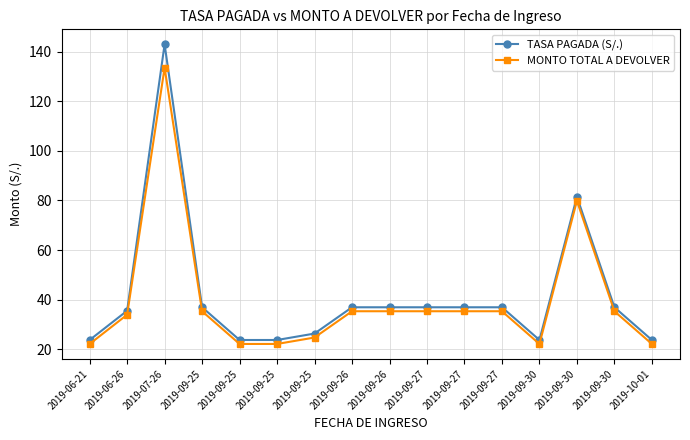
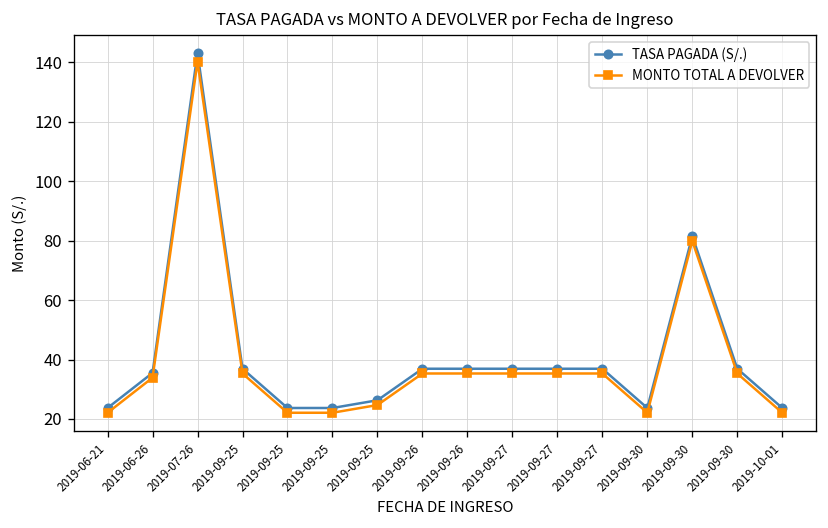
  {
    "TASA PAGADA (S/.)": {
      "2019-06-21": 24,
      "2019-06-26": 36,
      "2019-07-26": 143,
      "2019-10-01": 24
    },
    "MONTO TOTAL A DEVOLVER": {
      "2019-06-21": 22,
      "2019-06-26": 34,
-     "2019-07-26": 134,
+     "2019-07-26": 140,
      "2019-10-01": 22
    }
  }
